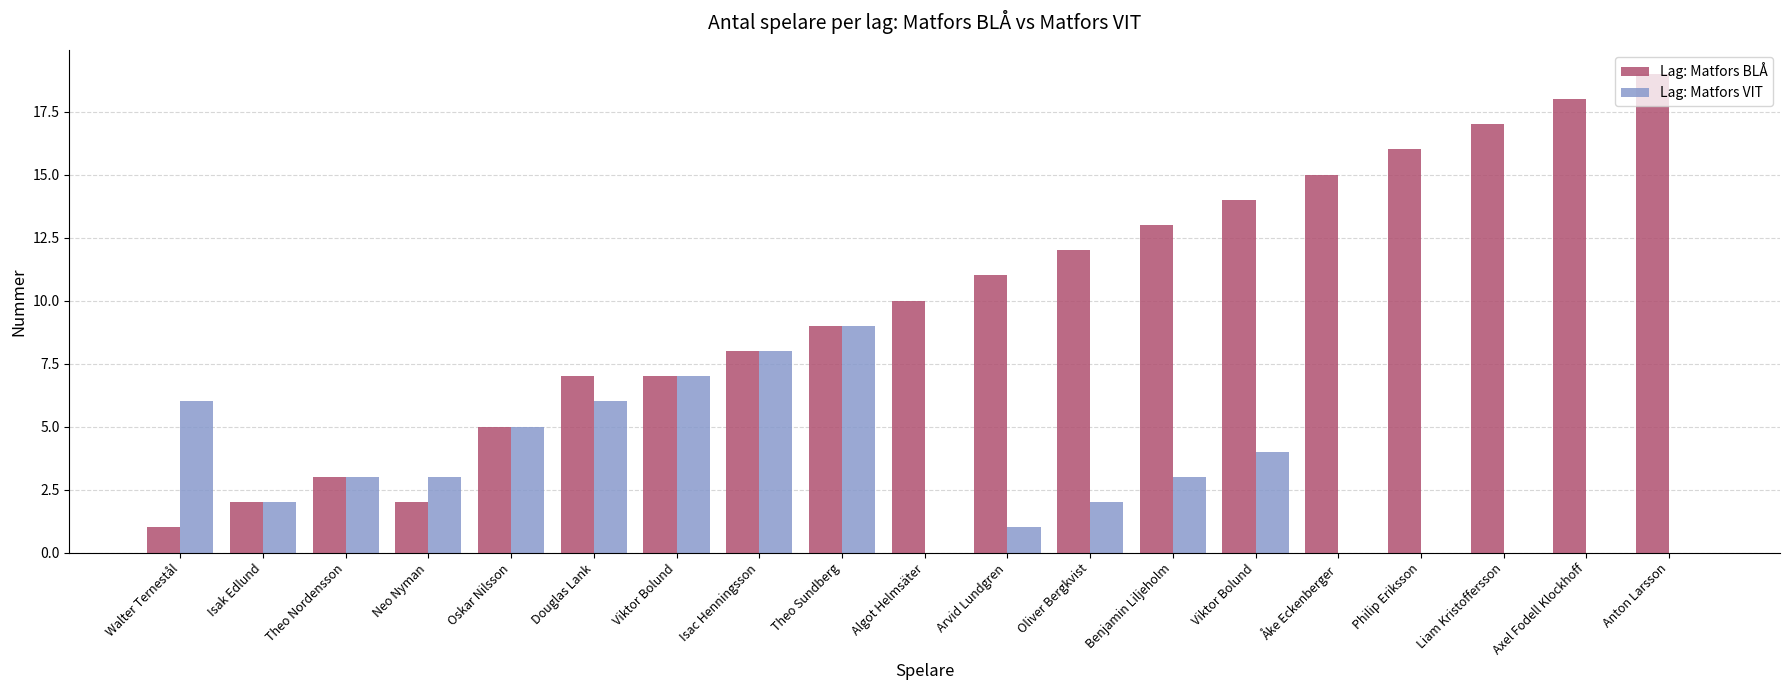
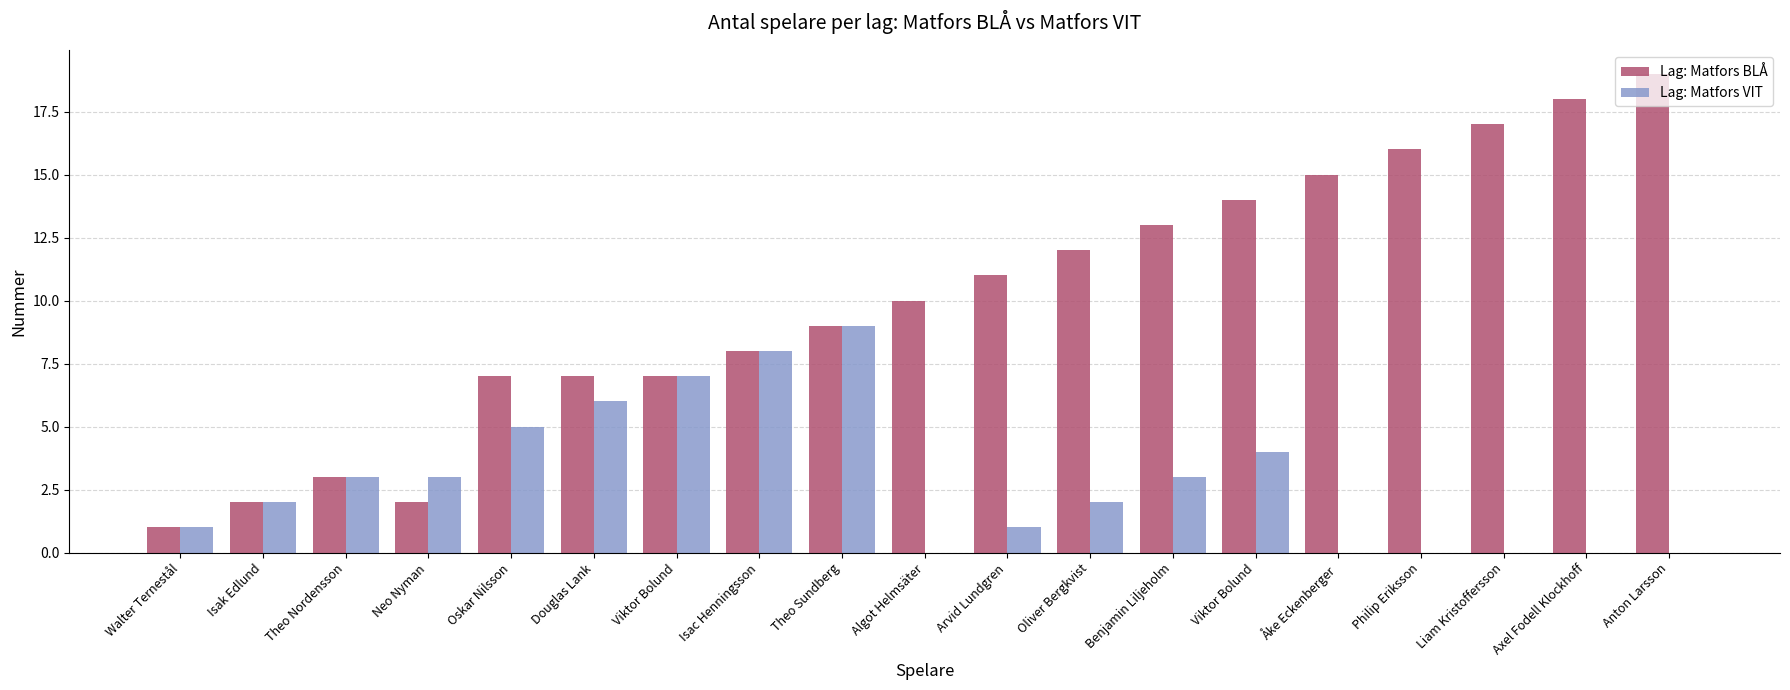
  {
    "Lag: Matfors BLÅ": {
      "Walter Ternestål": 1,
      "Isak Edlund": 2,
      "Theo Nordensson": 3,
      "Neo Nyman": 2,
-     "Oskar Nilsson": 5,
+     "Oskar Nilsson": 7,
      "Douglas Lank": 7,
      "Isac Henningsson": 8,
      "Theo Sundberg": 9,
      "Algot Helmsäter": 10,
      "Arvid Lundgren": 11,
      "Oliver Bergkvist": 12,
      "Benjamin Liljeholm": 13,
      "Åke Eckenberger": 15,
      "Philip Eriksson": 16,
      "Liam Kristoffersson": 17,
      "Axel Fodell Klockhoff": 18
    },
    "Lag: Matfors VIT": {
-     "Walter Ternestål": 6,
+     "Walter Ternestål": 1,
      "Isak Edlund": 2,
      "Theo Nordensson": 3,
      "Neo Nyman": 3,
      "Oskar Nilsson": 5,
      "Douglas Lank": 6,
      "Isac Henningsson": 8,
      "Theo Sundberg": 9,
      "Algot Helmsäter": 0,
      "Arvid Lundgren": 1,
      "Oliver Bergkvist": 2,
      "Benjamin Liljeholm": 3,
      "Åke Eckenberger": 0,
      "Philip Eriksson": 0,
      "Liam Kristoffersson": 0,
      "Axel Fodell Klockhoff": 0,
      "Anton Larsson": 0
    }
  }
